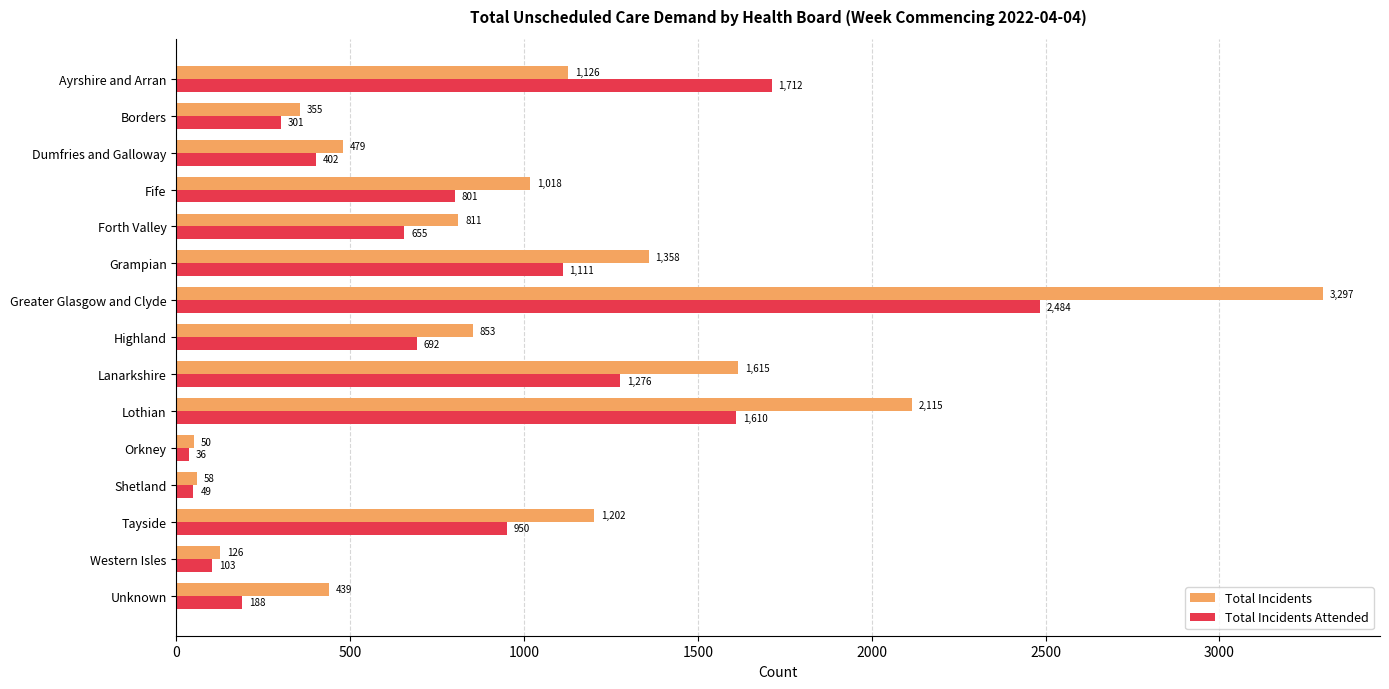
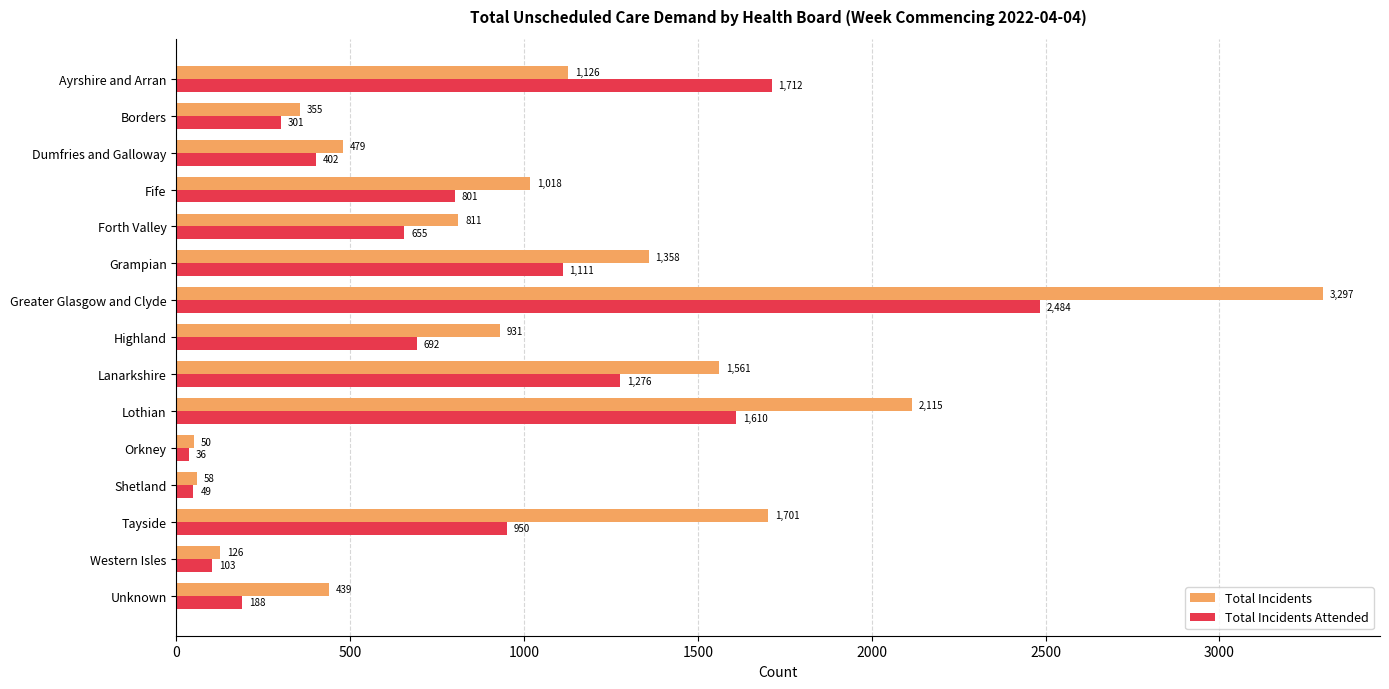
  {
    "Total Incidents": {
      "Ayrshire and Arran": "1,126",
      "Borders": "355",
      "Dumfries and Galloway": "479",
      "Fife": "1,018",
      "Forth Valley": "811",
      "Grampian": "1,358",
      "Greater Glasgow and Clyde": "3,297",
-     "Highland": "853",
-     "Lanarkshire": "1,615",
+     "Highland": "931",
+     "Lanarkshire": "1,561",
      "Lothian": "2,115",
      "Orkney": "50",
      "Shetland": "58",
-     "Tayside": "1,202",
+     "Tayside": "1,701",
      "Western Isles": "126",
      "Unknown": "439"
    },
    "Total Incidents Attended": {
      "Ayrshire and Arran": "1,712",
      "Borders": "301",
      "Dumfries and Galloway": "402",
      "Fife": "801",
      "Forth Valley": "655",
      "Grampian": "1,111",
      "Greater Glasgow and Clyde": "2,484",
      "Highland": "692",
      "Lanarkshire": "1,276",
      "Lothian": "1,610",
      "Orkney": "36",
      "Shetland": "49",
      "Tayside": "950",
      "Western Isles": "103",
      "Unknown": "188"
    }
  }
